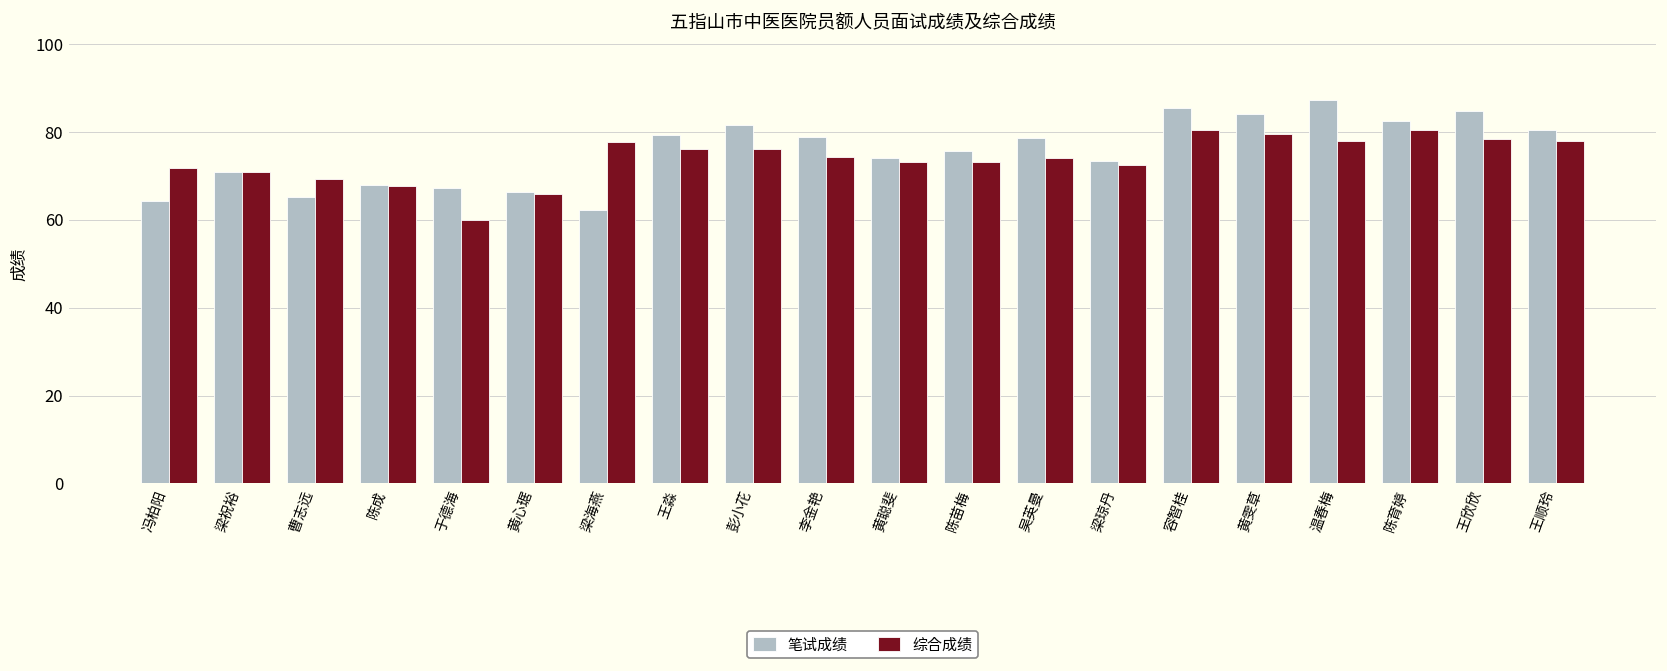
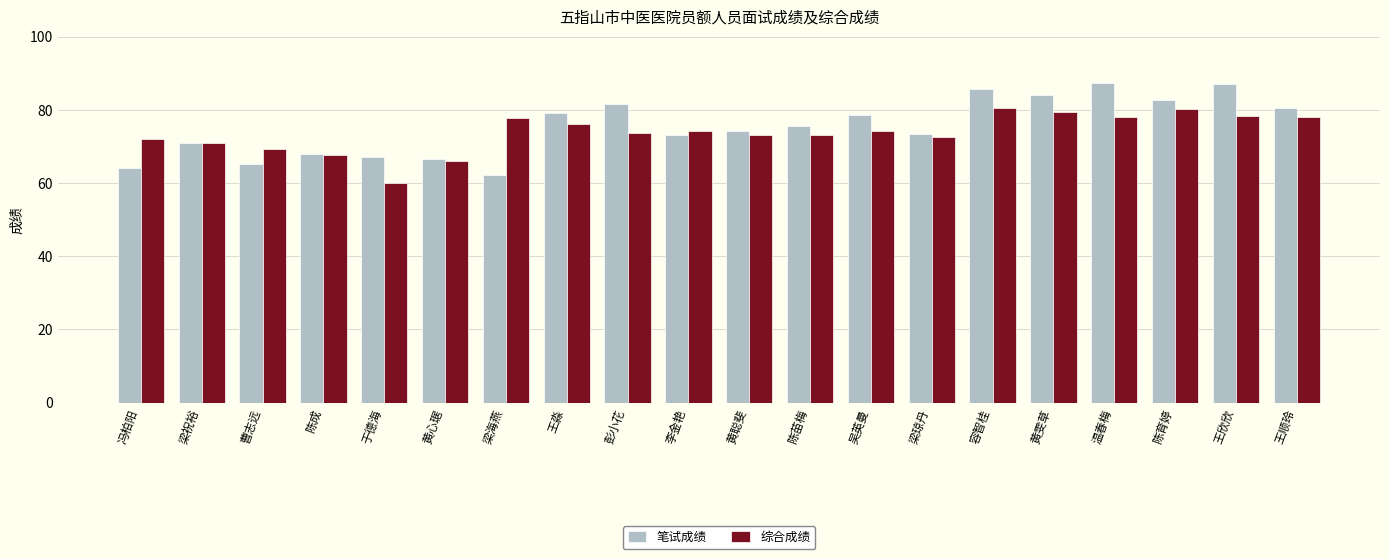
  {
    "笔试成绩": {
      "冯柏阳": 64,
      "梁祝裕": 71,
      "曹志远": 65,
      "陈成": 68,
      "于德海": 67,
      "黄心琚": 66,
      "梁海燕": 62,
      "王淼": 79,
      "彭小花": 82,
-     "李金艳": 79,
+     "李金艳": 73,
      "黄聪斐": 74,
      "陈苗梅": 76,
      "吴英曼": 79,
      "梁琼丹": 73,
      "容智桂": 86,
      "黄雯草": 84,
      "温春梅": 87,
      "陈育婷": 83,
-     "王欣欣": 85,
+     "王欣欣": 87,
      "王顺玲": 81
    },
    "综合成绩": {
      "冯柏阳": 72,
      "梁祝裕": 71,
      "曹志远": 69,
      "陈成": 68,
      "于德海": 60,
      "黄心琚": 66,
      "梁海燕": 78,
      "王淼": 76,
-     "彭小花": 76,
+     "彭小花": 74,
      "李金艳": 74,
      "黄聪斐": 73,
      "陈苗梅": 73,
      "吴英曼": 74,
      "梁琼丹": 72,
      "容智桂": 80,
      "黄雯草": 79,
      "温春梅": 78,
      "陈育婷": 80,
      "王欣欣": 78,
      "王顺玲": 78
    }
  }
